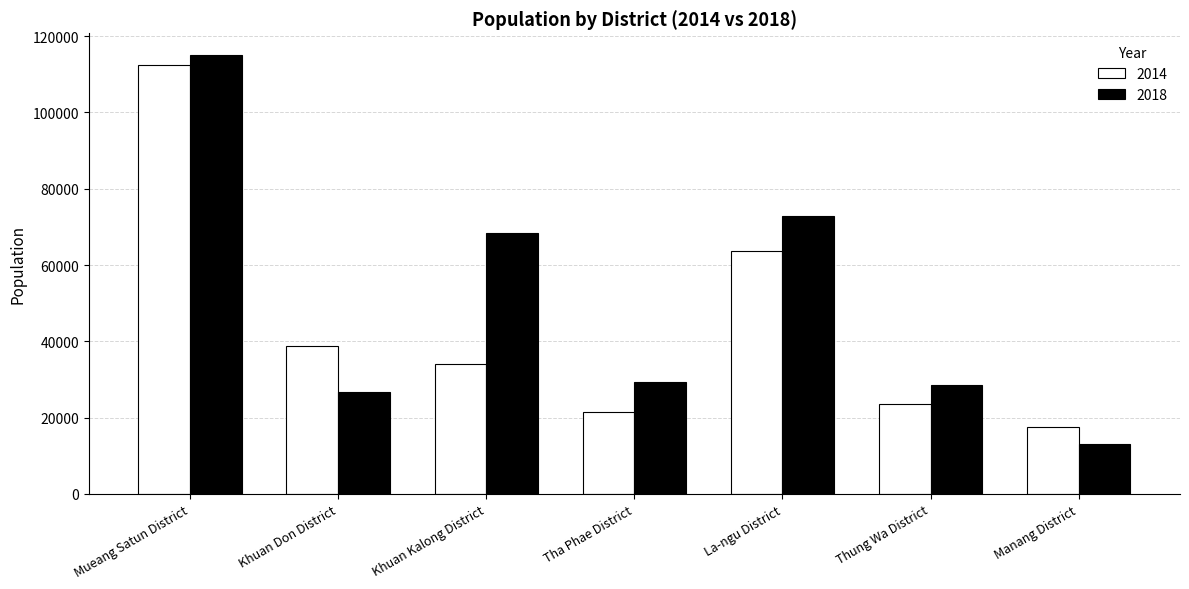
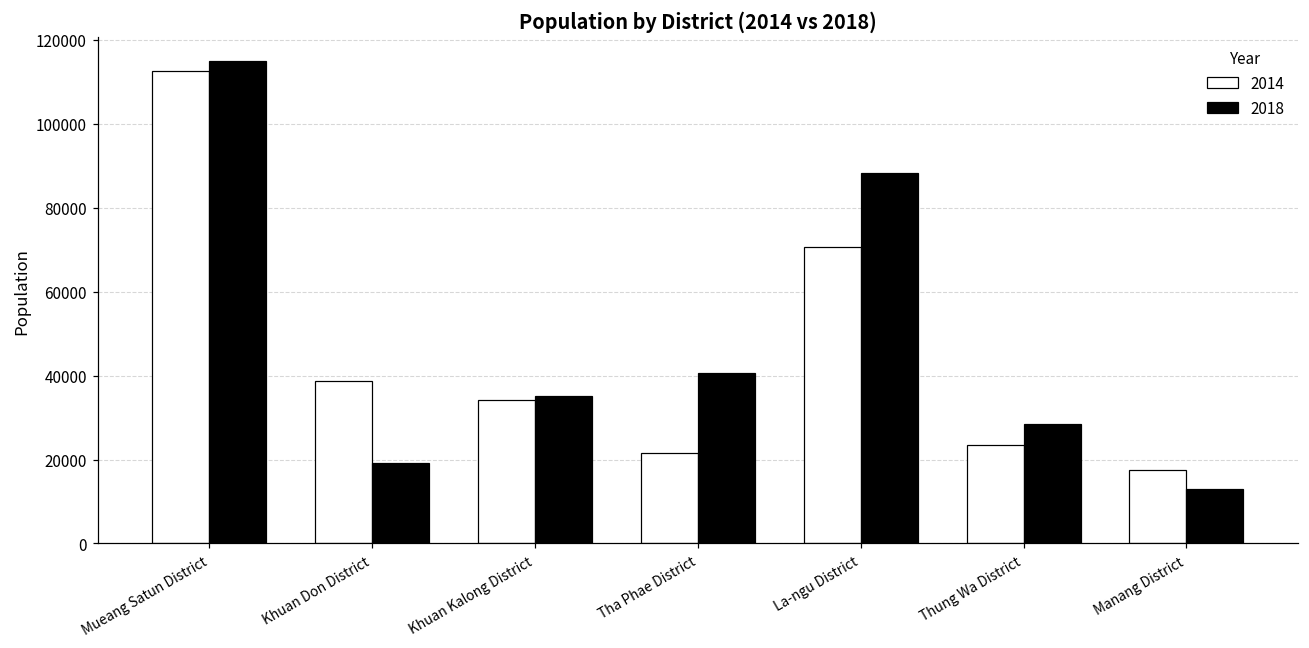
  {
    "2014": {
      "Mueang Satun District": 112000,
      "Khuan Don District": 39000,
      "Khuan Kalong District": 34000,
      "Tha Phae District": 21000,
-     "La-ngu District": 64000,
+     "La-ngu District": 71000,
      "Thung Wa District": 24000,
      "Manang District": 18000
    },
    "2018": {
      "Mueang Satun District": 115000,
-     "Khuan Don District": 27000,
-     "Khuan Kalong District": 68000,
-     "Tha Phae District": 29000,
-     "La-ngu District": 73000,
+     "Khuan Don District": 19000,
+     "Khuan Kalong District": 35000,
+     "Tha Phae District": 41000,
+     "La-ngu District": 88000,
      "Thung Wa District": 28000,
      "Manang District": 13000
    }
  }
